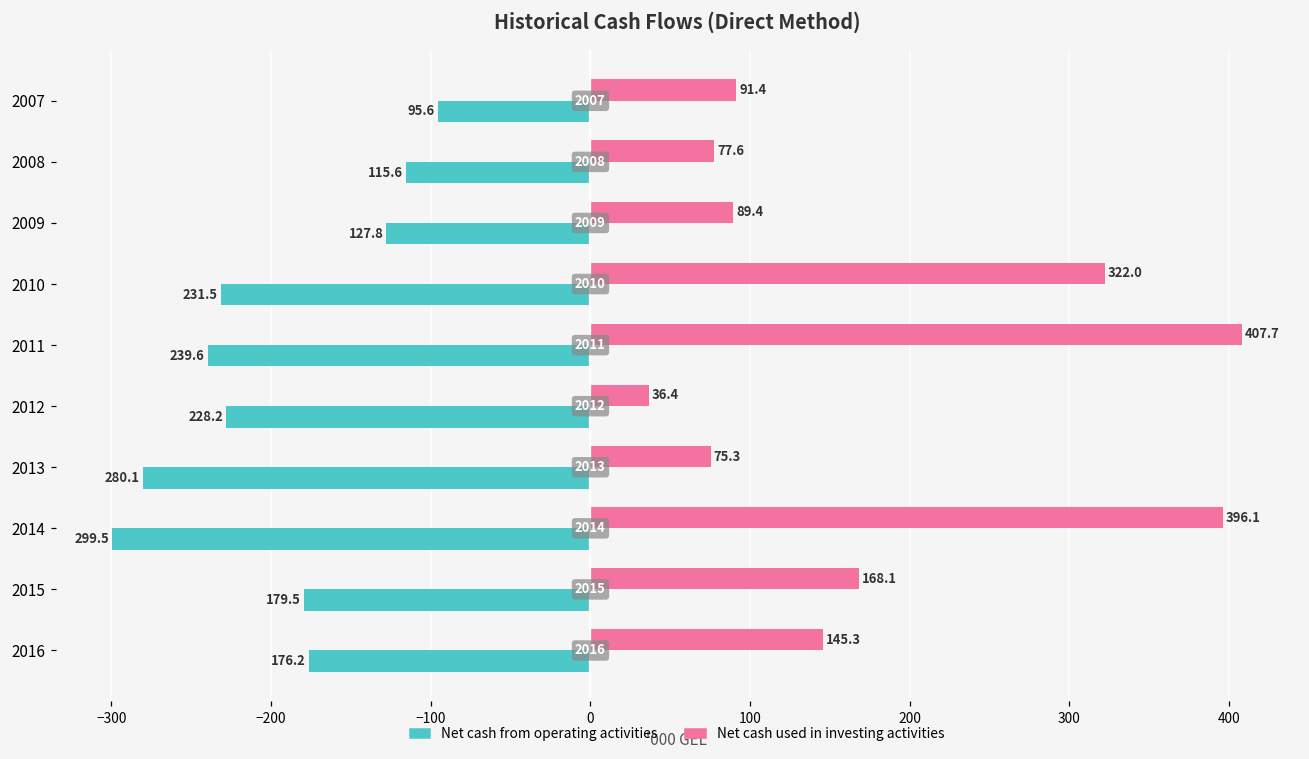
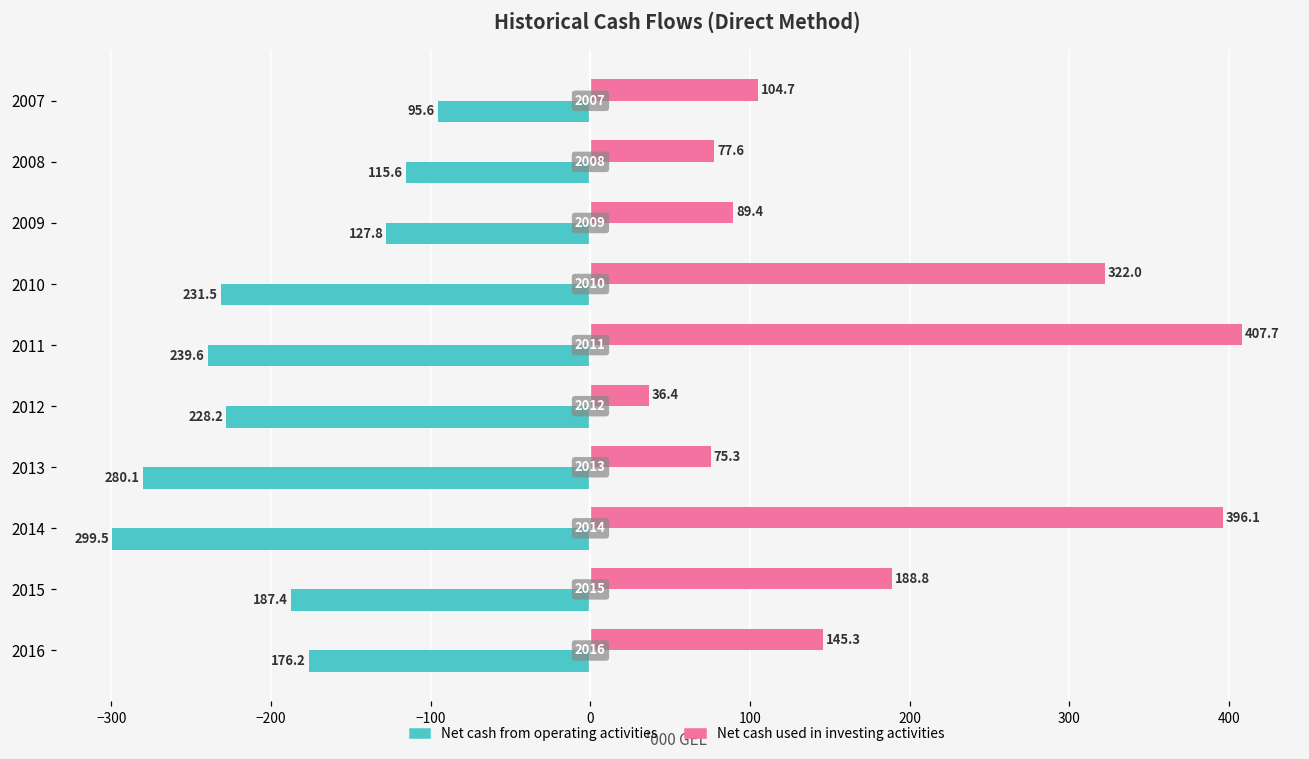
  {
    "Net cash from operating activities": {
-     "2015": 179.5
+     "2015": 187.4
    },
    "Net cash used in investing activities": {
-     "2007": 91.4,
+     "2007": 104.7,
      "2008": 77.6,
      "2009": 89.4,
      "2010": 322.0,
      "2011": 407.7,
      "2012": 36.4,
      "2013": 75.3,
      "2014": 396.1,
-     "2015": 168.1,
+     "2015": 188.8,
      "2016": 145.3
    }
  }
